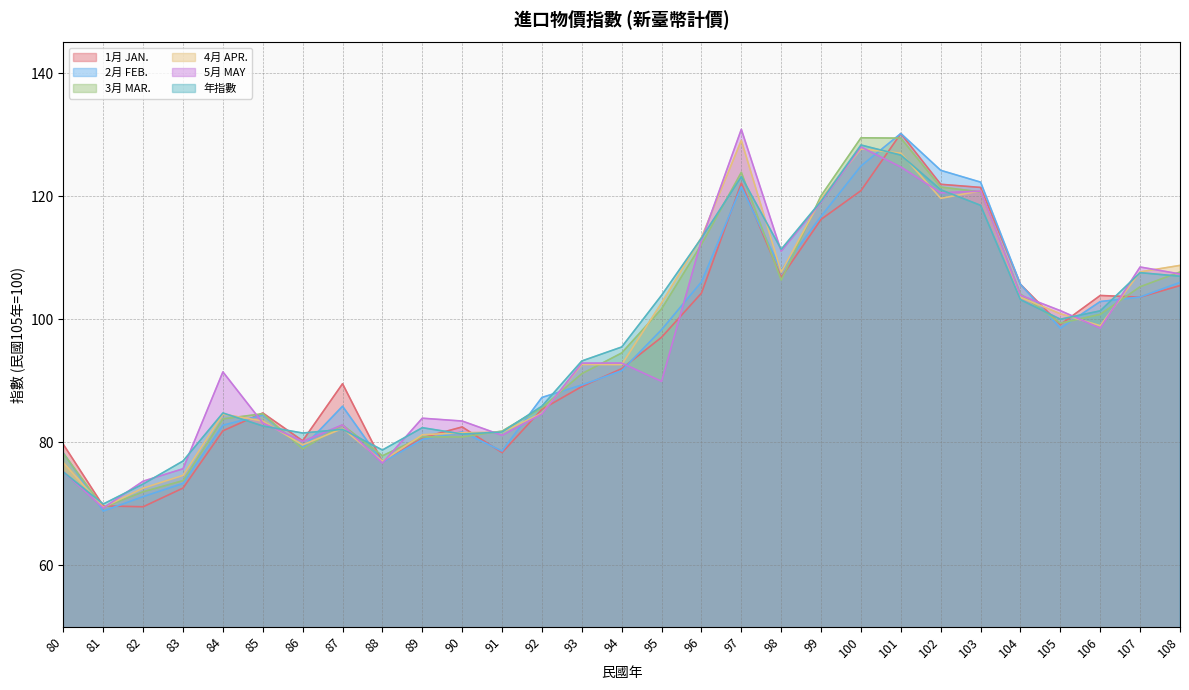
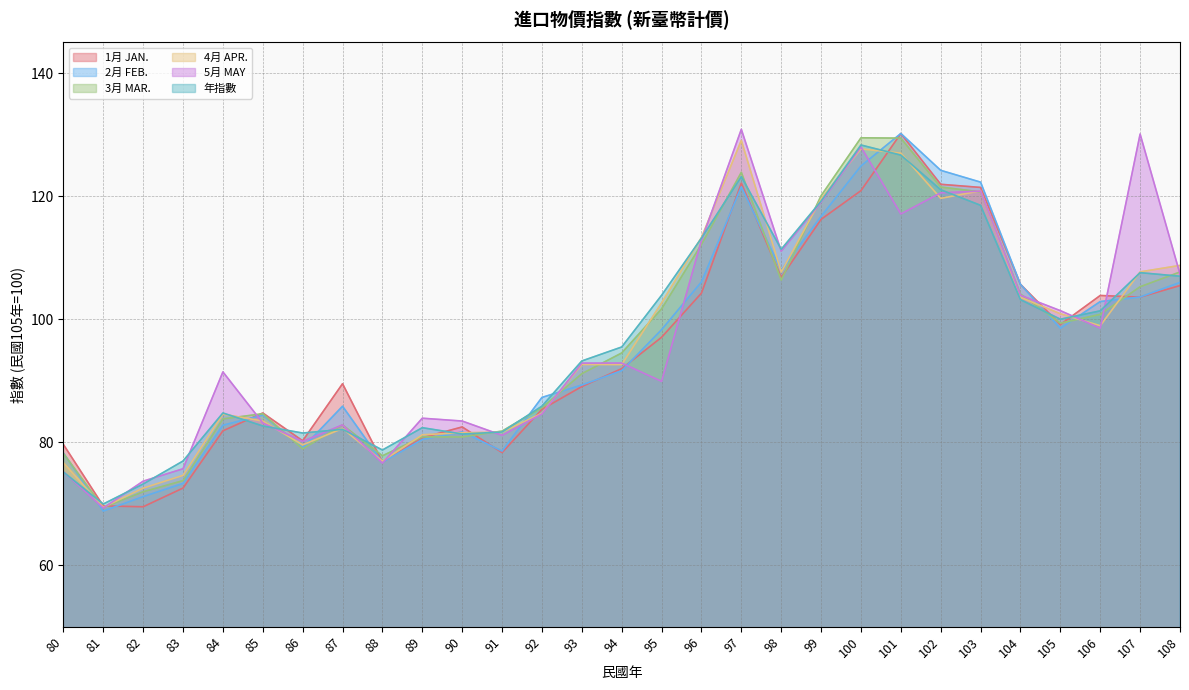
  {
    "5月 MAY": {
      "82": 74,
      "83": 76,
      "84": 91,
      "89": 84,
      "90": 83,
      "91": 81,
      "95": 90,
      "97": 131,
-     "101": 125,
+     "101": 117,
      "102": 121,
      "105": 101,
-     "107": 108
+     "107": 130
    }
  }
